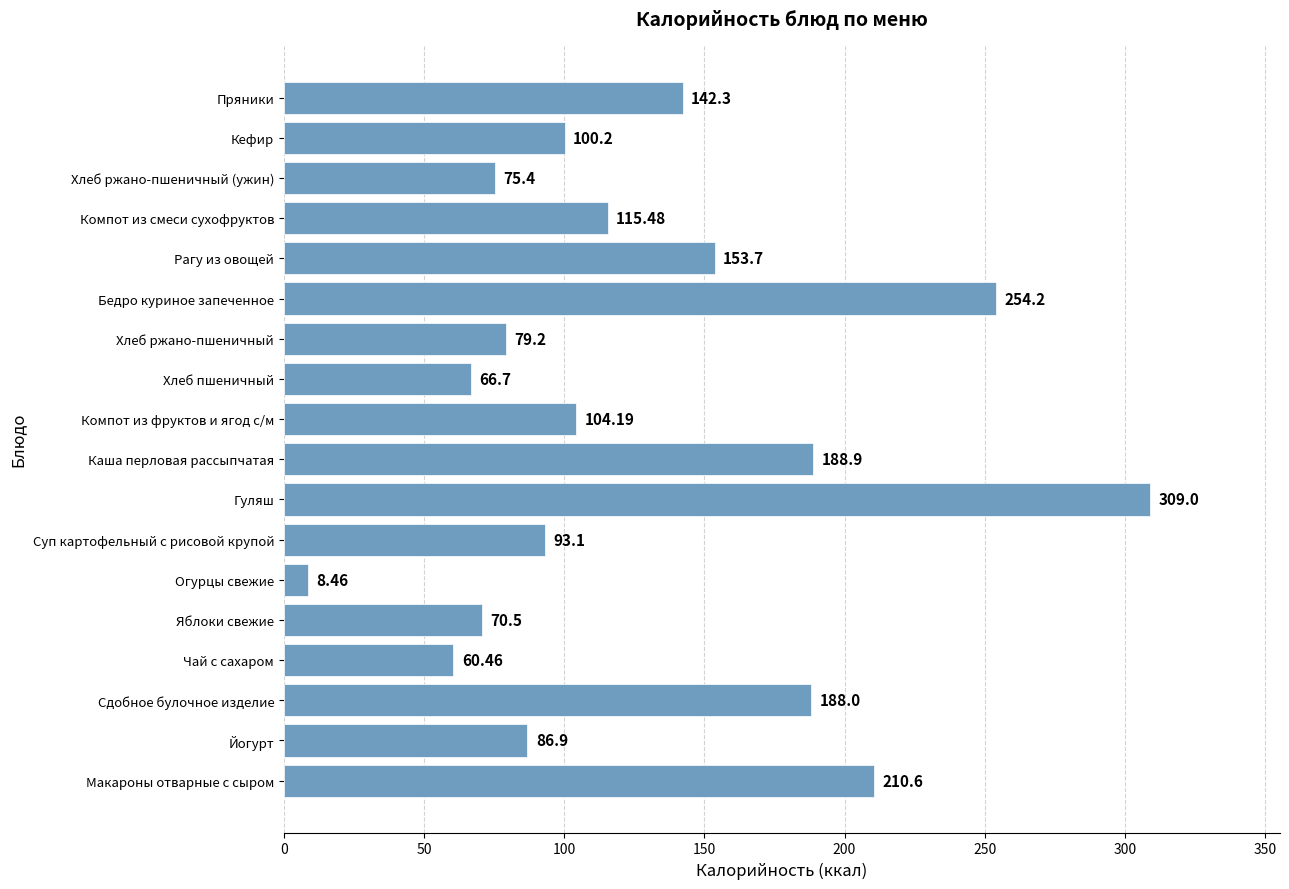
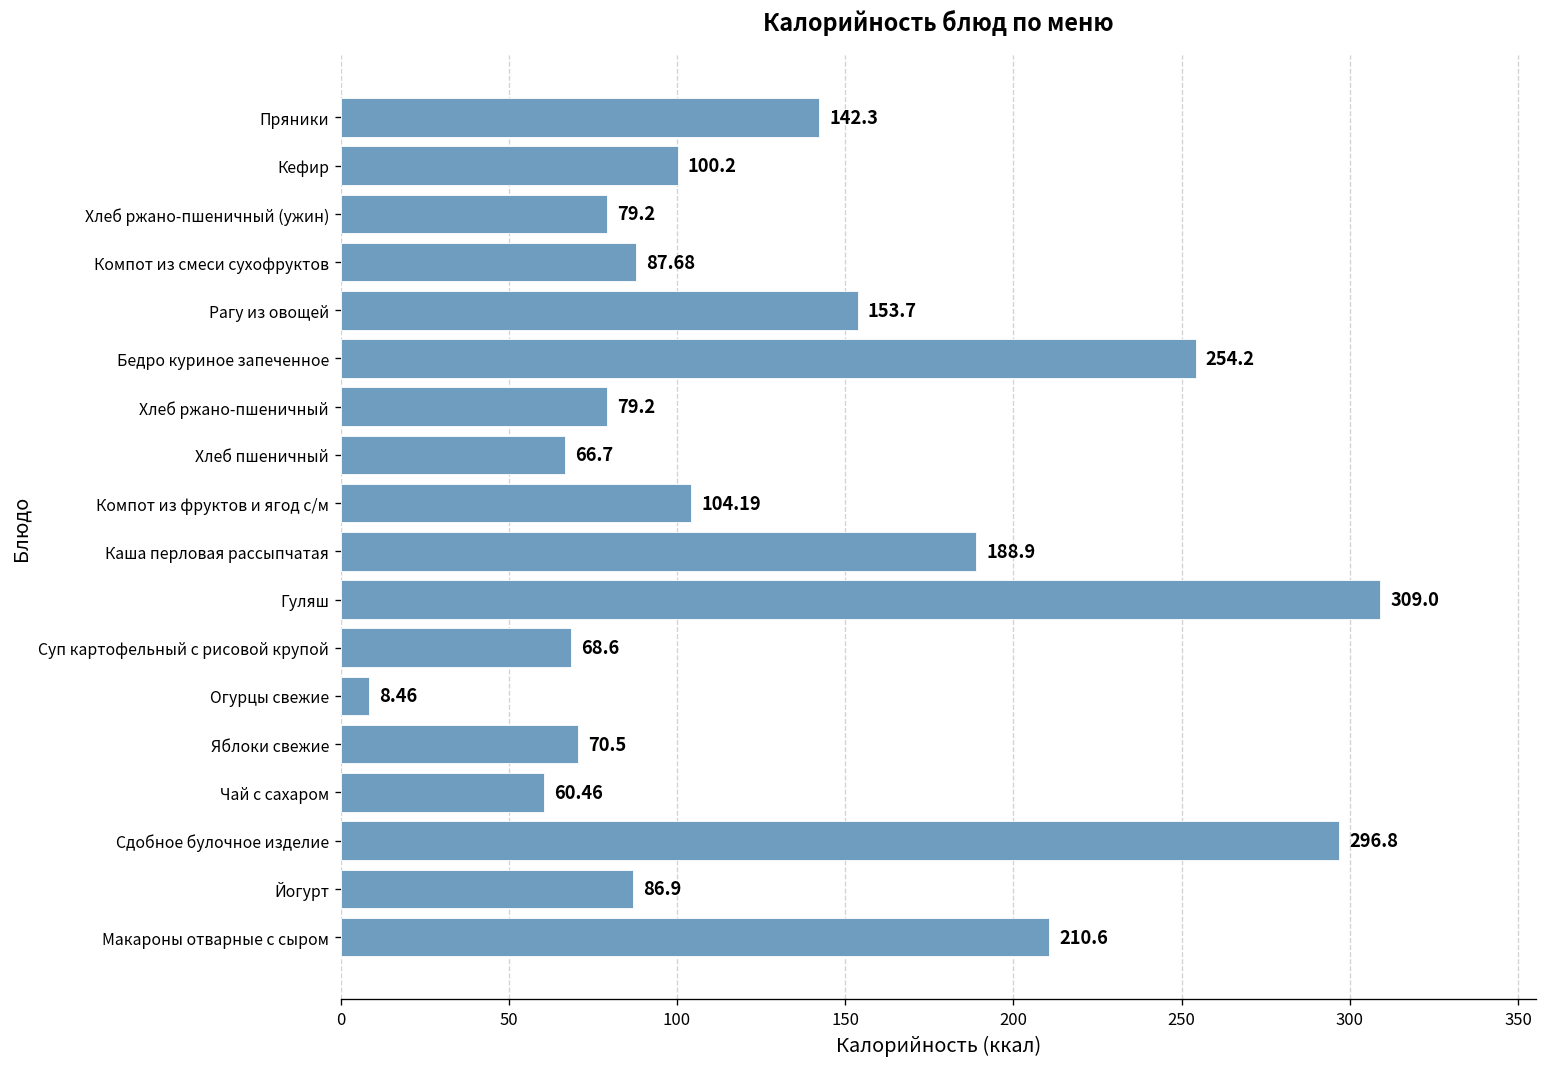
  {
    "Пряники": 142.3,
    "Кефир": 100.2,
-   "Хлеб ржано-пшеничный (ужин)": 75.4,
-   "Компот из смеси сухофруктов": 115.48,
+   "Хлеб ржано-пшеничный (ужин)": 79.2,
+   "Компот из смеси сухофруктов": 87.68,
    "Рагу из овощей": 153.7,
    "Бедро куриное запеченное": 254.2,
    "Хлеб ржано-пшеничный": 79.2,
    "Хлеб пшеничный": 66.7,
    "Компот из фруктов и ягод с/м": 104.19,
    "Каша перловая рассыпчатая": 188.9,
    "Гуляш": 309.0,
-   "Суп картофельный с рисовой крупой": 93.1,
+   "Суп картофельный с рисовой крупой": 68.6,
    "Огурцы свежие": 8.46,
    "Яблоки свежие": 70.5,
    "Чай с сахаром": 60.46,
-   "Сдобное булочное изделие": 188.0,
+   "Сдобное булочное изделие": 296.8,
    "Йогурт": 86.9,
    "Макароны отварные с сыром": 210.6
  }
